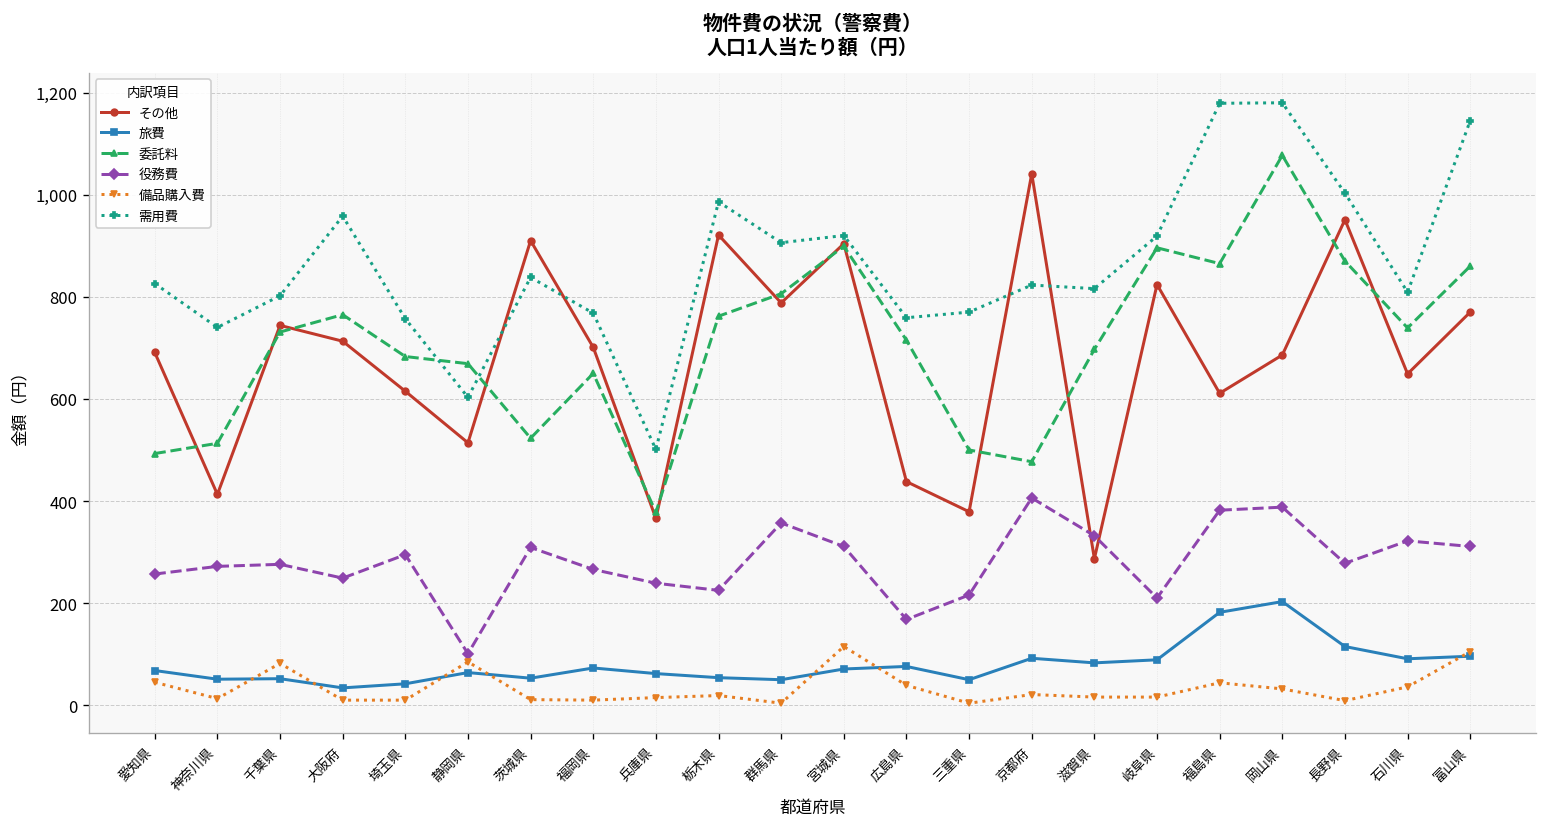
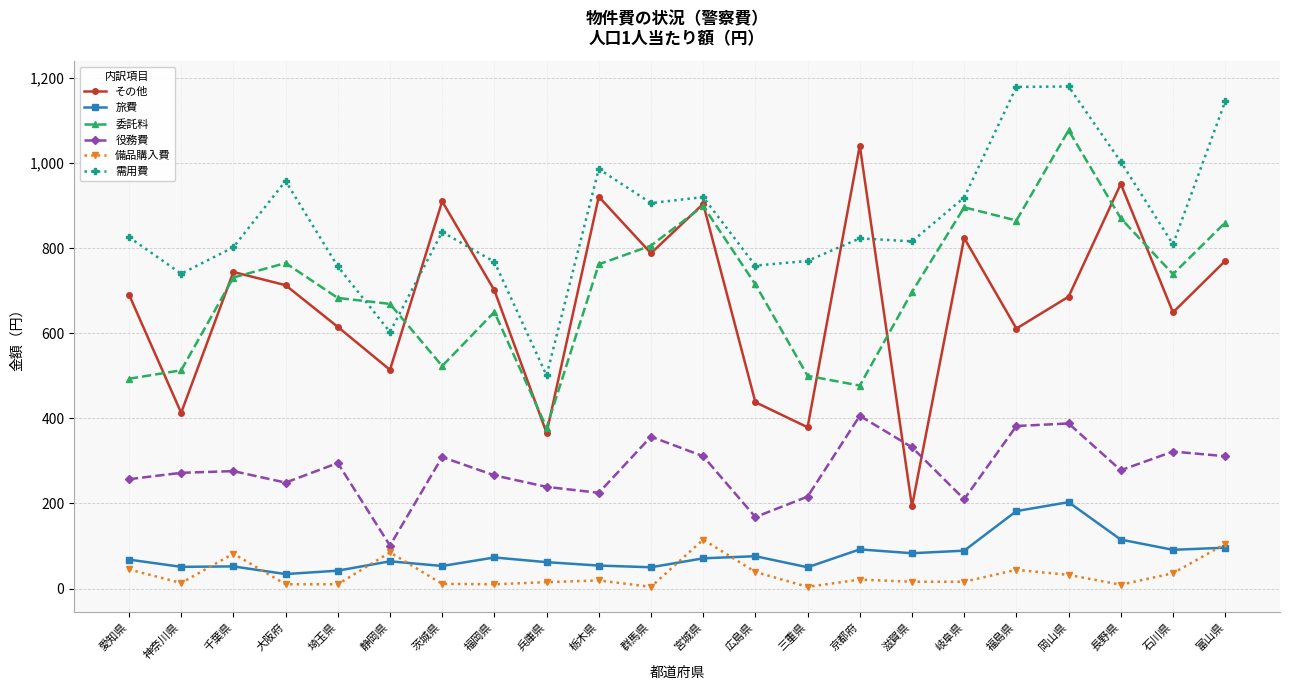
  {
    "その他": {
      "愛知県": "690",
      "神奈川県": "410",
      "千葉県": "740",
      "大阪府": "710",
      "埼玉県": "620",
      "静岡県": "510",
      "茨城県": "910",
      "福岡県": "700",
      "兵庫県": "370",
      "栃木県": "920",
      "群馬県": "790",
      "広島県": "440",
      "三重県": "380",
      "京都府": "1,040",
-     "滋賀県": "290",
+     "滋賀県": "190",
      "岐阜県": "820",
      "福島県": "610",
      "岡山県": "690",
      "長野県": "950",
      "石川県": "650",
      "富山県": "770"
    },
    "旅費": {
      "愛知県": "70",
      "神奈川県": "50",
      "千葉県": "50",
      "大阪府": "30",
      "埼玉県": "40",
      "静岡県": "60",
      "茨城県": "50",
      "福岡県": "70",
      "兵庫県": "60",
      "栃木県": "50",
      "群馬県": "50",
      "宮城県": "70",
      "広島県": "80",
      "三重県": "50",
      "京都府": "90",
      "滋賀県": "80",
      "岐阜県": "90",
      "福島県": "180",
      "岡山県": "200",
      "長野県": "120",
      "石川県": "90",
      "富山県": "100"
    },
    "役務費": {
      "愛知県": "260",
      "神奈川県": "270",
      "千葉県": "280",
      "大阪府": "250",
      "埼玉県": "300",
      "静岡県": "100",
      "茨城県": "310",
      "福岡県": "270",
      "兵庫県": "240",
      "栃木県": "230",
      "群馬県": "360",
      "宮城県": "310",
      "広島県": "170",
      "三重県": "220",
      "京都府": "410",
      "滋賀県": "330",
      "岐阜県": "210",
      "福島県": "380",
      "岡山県": "390",
      "長野県": "280",
      "石川県": "320",
      "富山県": "310"
    },
    "備品購入費": {
      "愛知県": "50",
      "神奈川県": "10",
      "千葉県": "80",
      "大阪府": "10",
      "埼玉県": "10",
      "静岡県": "90",
      "茨城県": "10",
      "福岡県": "10",
      "兵庫県": "20",
      "栃木県": "20",
      "群馬県": "0",
      "宮城県": "120",
      "広島県": "40",
      "三重県": "0",
      "京都府": "20",
      "滋賀県": "20",
      "岐阜県": "20",
      "福島県": "40",
      "岡山県": "30",
      "長野県": "10",
      "石川県": "40",
      "富山県": "110"
    }
  }
